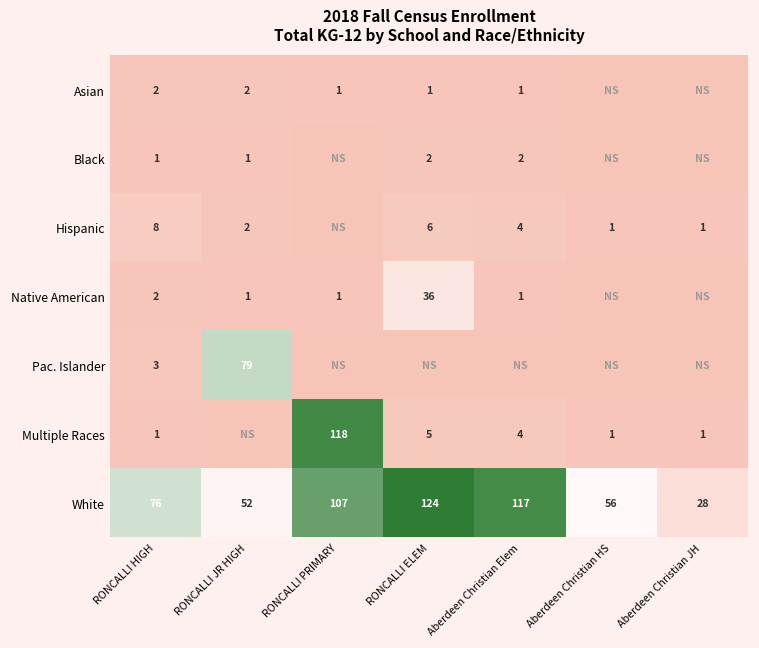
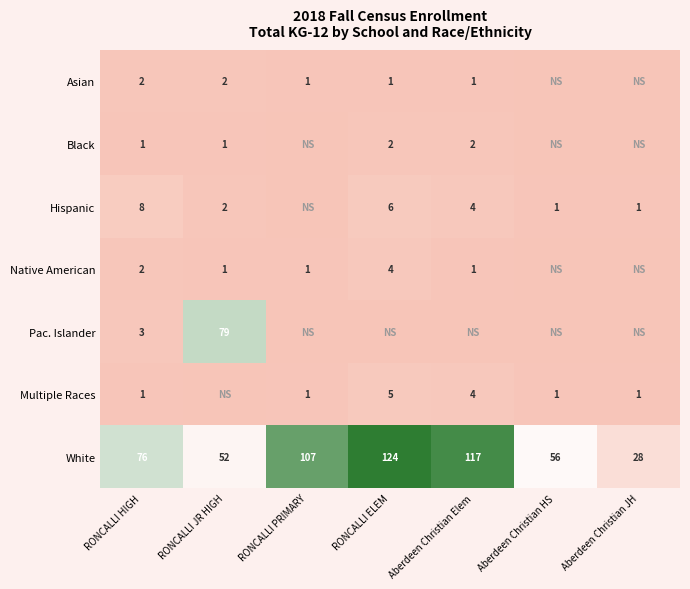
  {
    "Asian": {
      "RONCALLI HIGH": 2,
      "RONCALLI JR HIGH": 2,
      "RONCALLI PRIMARY": 1,
      "RONCALLI ELEM": 1,
      "Aberdeen Christian Elem": 1
    },
    "Black": {
      "RONCALLI HIGH": 1,
      "RONCALLI JR HIGH": 1,
      "RONCALLI ELEM": 2,
      "Aberdeen Christian Elem": 2
    },
    "Hispanic": {
      "RONCALLI HIGH": 8,
      "RONCALLI JR HIGH": 2,
      "RONCALLI ELEM": 6,
      "Aberdeen Christian Elem": 4,
      "Aberdeen Christian HS": 1,
      "Aberdeen Christian JH": 1
    },
    "Native American": {
      "RONCALLI HIGH": 2,
      "RONCALLI JR HIGH": 1,
      "RONCALLI PRIMARY": 1,
-     "RONCALLI ELEM": 36,
+     "RONCALLI ELEM": 4,
      "Aberdeen Christian Elem": 1
    },
    "Pac. Islander": {
      "RONCALLI HIGH": 3,
      "RONCALLI JR HIGH": 79
    },
    "Multiple Races": {
      "RONCALLI HIGH": 1,
-     "RONCALLI PRIMARY": 118,
+     "RONCALLI PRIMARY": 1,
      "RONCALLI ELEM": 5,
      "Aberdeen Christian Elem": 4,
      "Aberdeen Christian HS": 1,
      "Aberdeen Christian JH": 1
    },
    "White": {
      "RONCALLI JR HIGH": 52,
      "RONCALLI PRIMARY": 107,
      "RONCALLI ELEM": 124,
      "Aberdeen Christian Elem": 117,
      "Aberdeen Christian HS": 56,
      "Aberdeen Christian JH": 28
    }
  }
